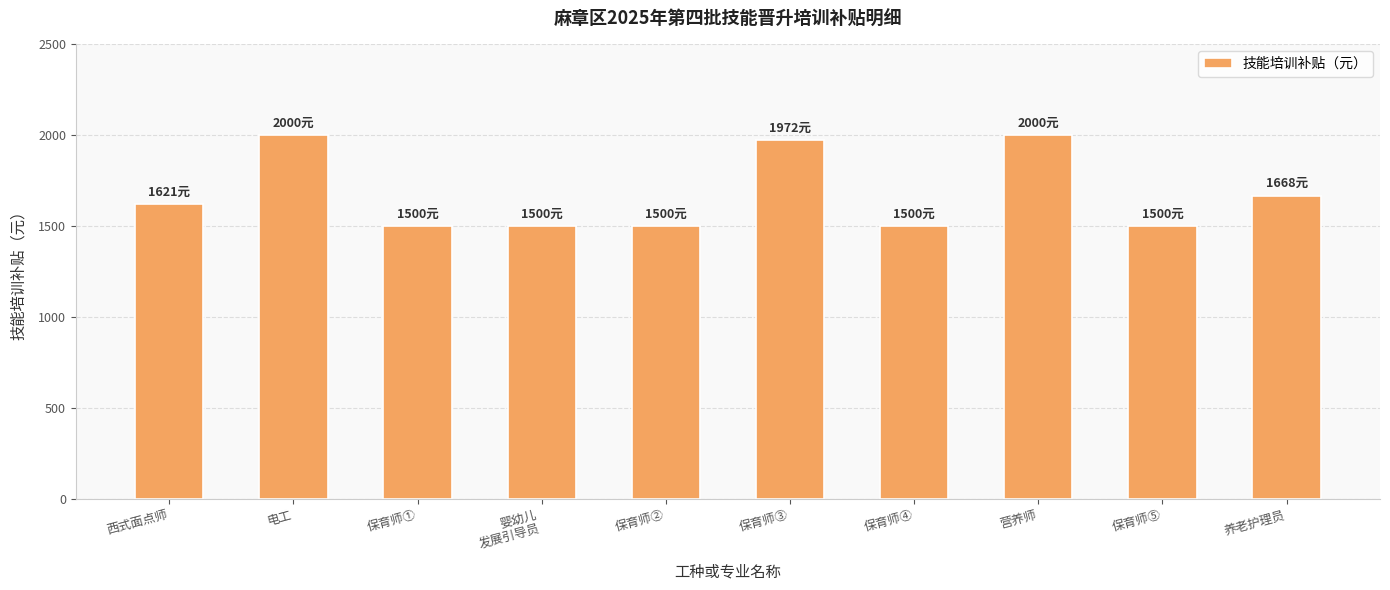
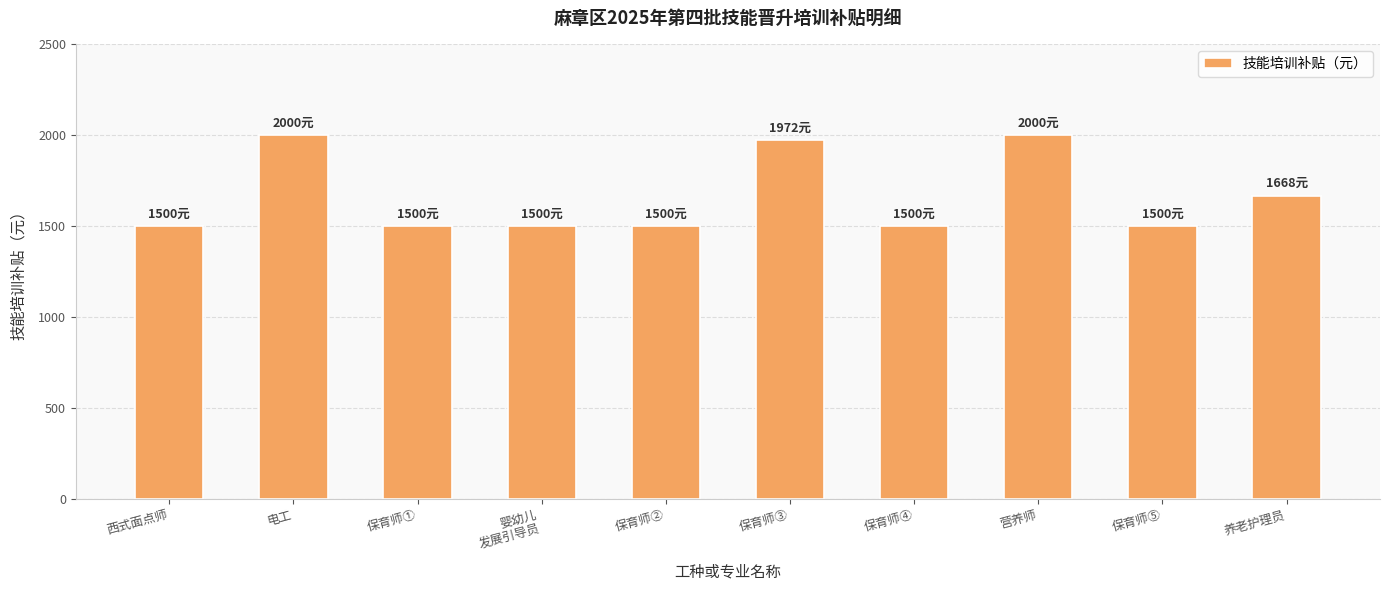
  {
-   "西式面点师": "1621元",
+   "西式面点师": "1500元",
    "电工": "2000元",
    "保育师①": "1500元",
    "婴幼儿 发展引导员": "1500元",
    "保育师②": "1500元",
    "保育师③": "1972元",
    "保育师④": "1500元",
    "营养师": "2000元",
    "保育师⑤": "1500元",
    "养老护理员": "1668元"
  }
